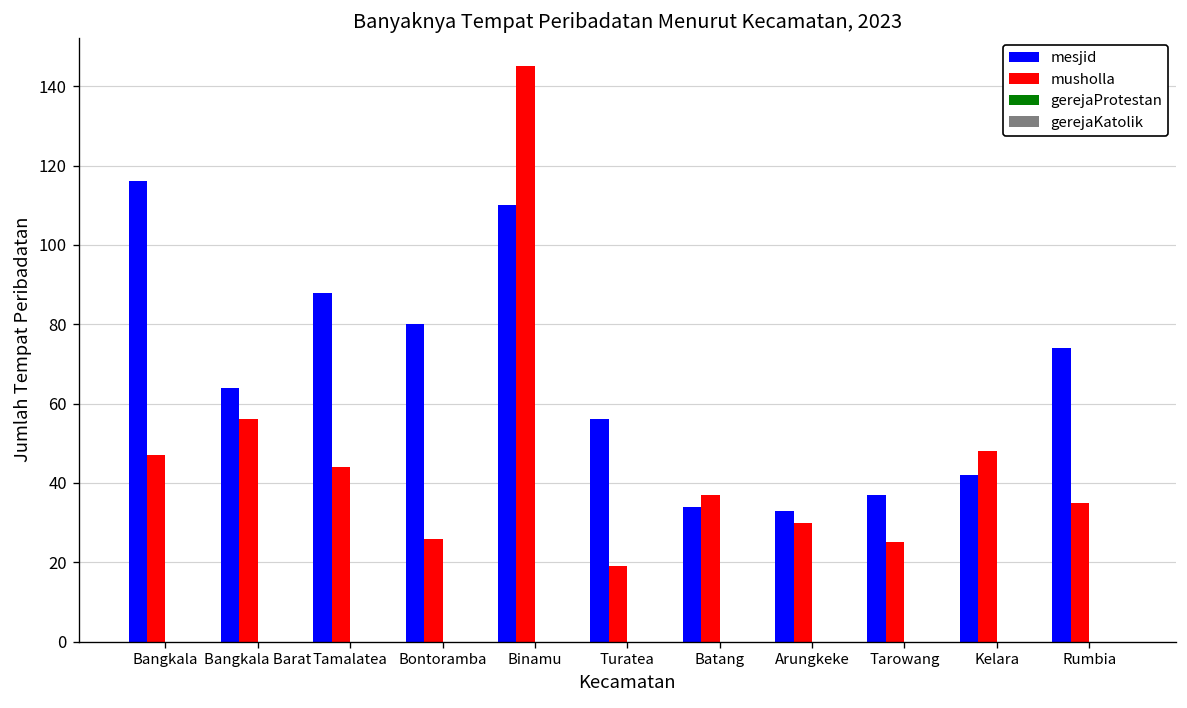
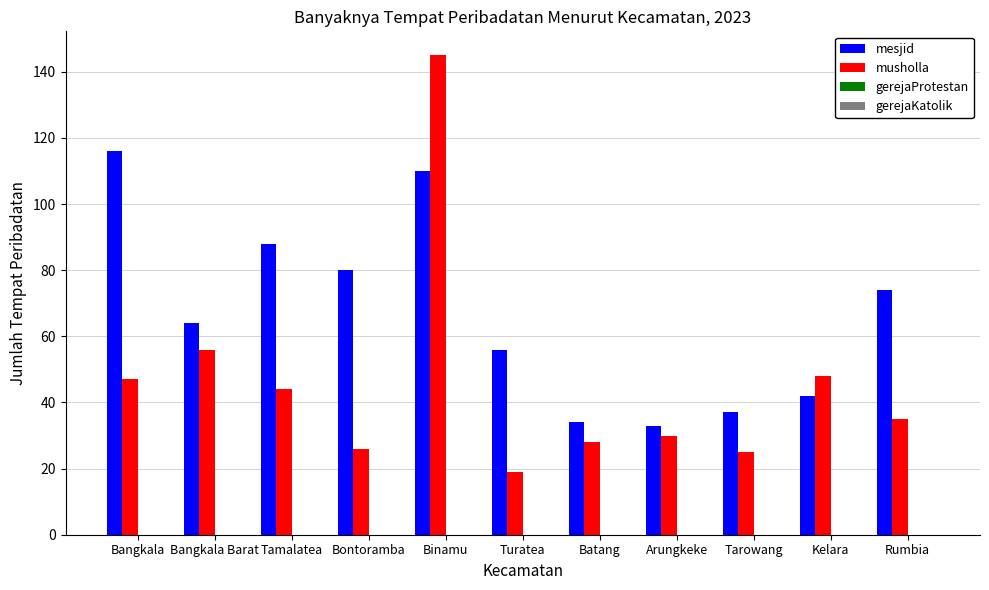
  {
    "mesjid": {
      "Bangkala": 116,
      "Bangkala Barat": 64,
      "Tamalatea": 88,
      "Bontoramba": 80,
      "Binamu": 110,
      "Turatea": 56,
      "Batang": 34,
      "Arungkeke": 33,
      "Tarowang": 37,
      "Kelara": 42,
      "Rumbia": 74
    },
    "musholla": {
      "Bangkala": 47,
      "Bangkala Barat": 56,
      "Tamalatea": 44,
      "Bontoramba": 26,
      "Binamu": 145,
      "Turatea": 19,
-     "Batang": 37,
+     "Batang": 28,
      "Arungkeke": 30,
      "Tarowang": 25,
      "Kelara": 48,
      "Rumbia": 35
    },
    "gerejaProtestan": {
      "Bangkala": 0,
      "Bangkala Barat": 0,
      "Tamalatea": 0,
      "Bontoramba": 0,
      "Binamu": 0,
      "Turatea": 0,
      "Batang": 0,
      "Arungkeke": 0,
      "Tarowang": 0,
      "Kelara": 0,
      "Rumbia": 0
    },
    "gerejaKatolik": {
      "Bangkala": 0,
      "Bangkala Barat": 0,
      "Tamalatea": 0,
      "Bontoramba": 0,
      "Binamu": 0,
      "Turatea": 0,
      "Batang": 0,
      "Arungkeke": 0,
      "Tarowang": 0,
      "Kelara": 0,
      "Rumbia": 0
    }
  }
